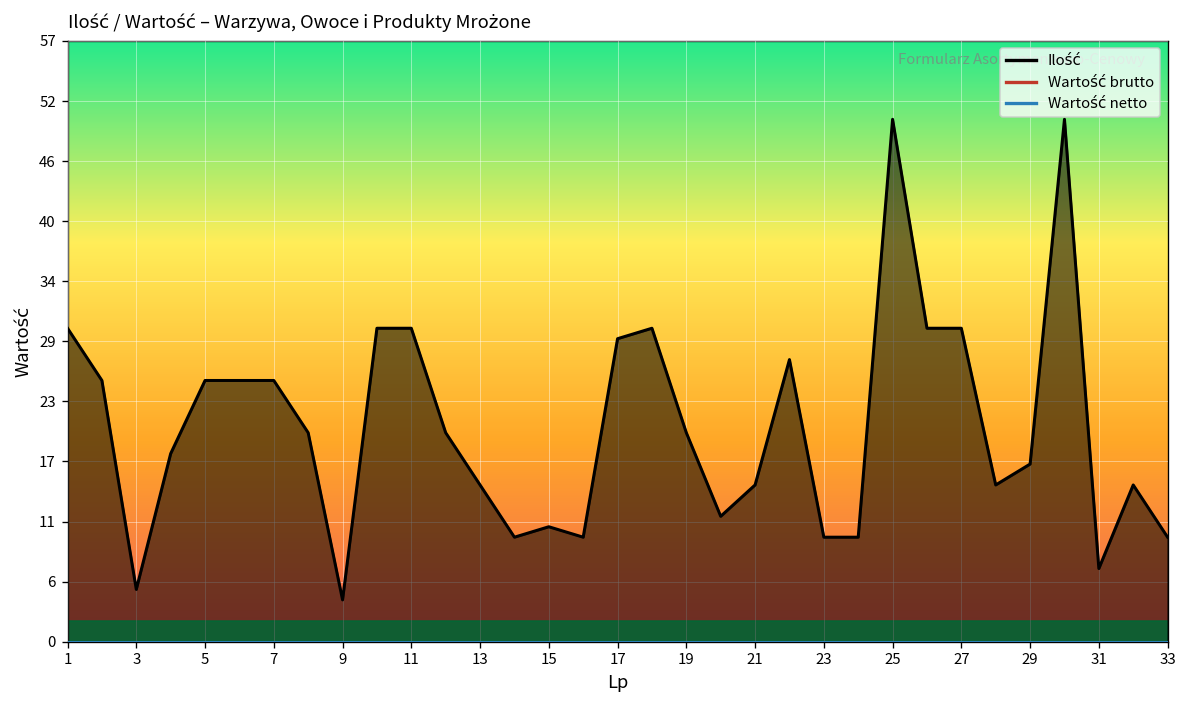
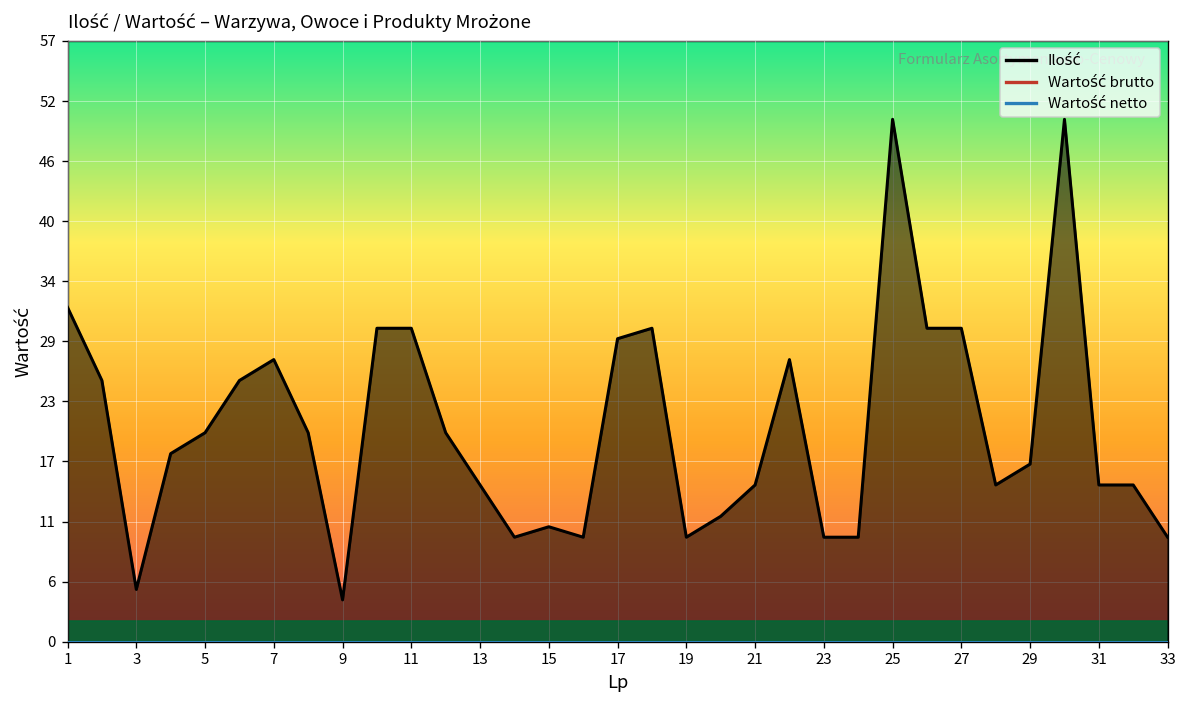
  {
    "Ilość": {
-     "1": 30,
+     "1": 32,
      "3": 5,
-     "5": 25,
-     "7": 25,
+     "5": 20,
+     "7": 27,
      "9": 4,
      "11": 30,
      "13": 15,
      "15": 11,
      "17": 29,
-     "19": 20,
+     "19": 10,
      "21": 15,
      "23": 10,
      "25": 50,
      "27": 30,
      "29": 17,
-     "31": 7,
+     "31": 15,
      "33": 10
    }
  }
